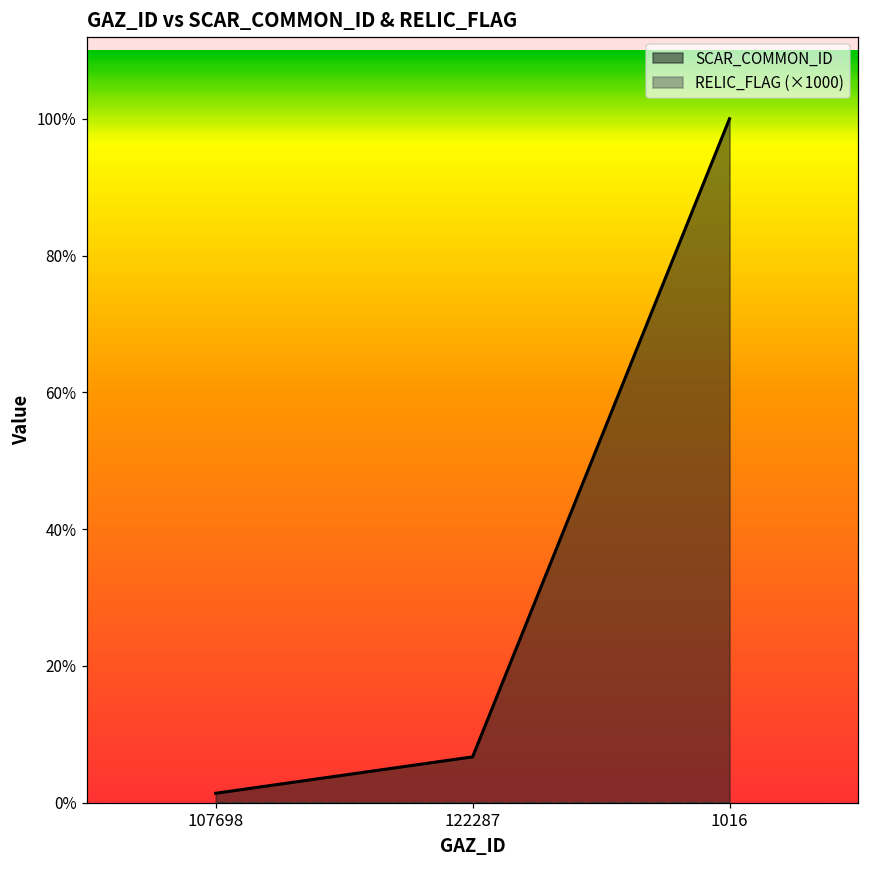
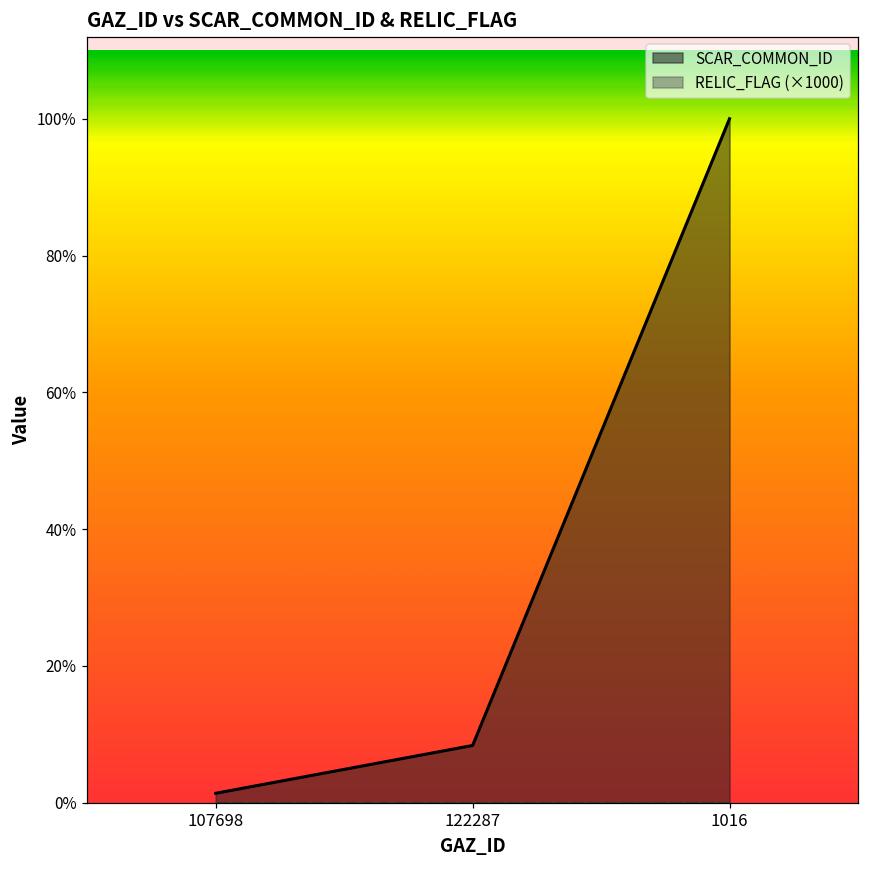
  {
    "SCAR_COMMON_ID": {
      "107698": "1%",
-     "122287": "7%",
+     "122287": "8%",
      "1016": "100%"
    },
    "RELIC_FLAG (×1000)": {
      "107698": "0%",
      "122287": "0%",
      "1016": "0%"
    }
  }
